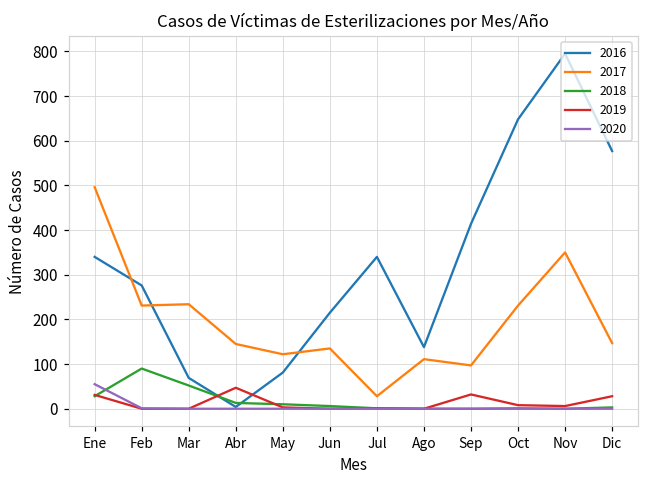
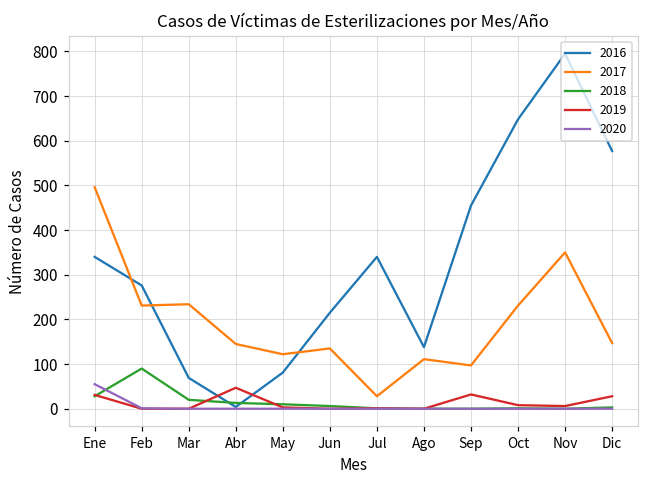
  {
    "2016": {
      "Ene": 340,
      "Feb": 280,
      "Mar": 70,
      "May": 80,
      "Jun": 220,
      "Jul": 340,
      "Ago": 140,
-     "Sep": 410,
+     "Sep": 460,
      "Oct": 650,
      "Dic": 580
    },
    "2017": {
      "Ene": 500,
      "Feb": 230,
      "Mar": 230,
      "Abr": 150,
      "May": 120,
      "Jun": 140,
      "Jul": 30,
      "Ago": 110,
      "Sep": 100,
      "Oct": 230,
      "Nov": 350,
      "Dic": 150
    },
    "2018": {
      "Feb": 90,
-     "Mar": 50,
+     "Mar": 20,
      "Abr": 10,
      "May": 10
    },
    "2019": {
      "Abr": 50,
      "Sep": 30,
      "Oct": 10,
      "Dic": 30
    },
    "2020": {
      "Ene": 60
    }
  }
